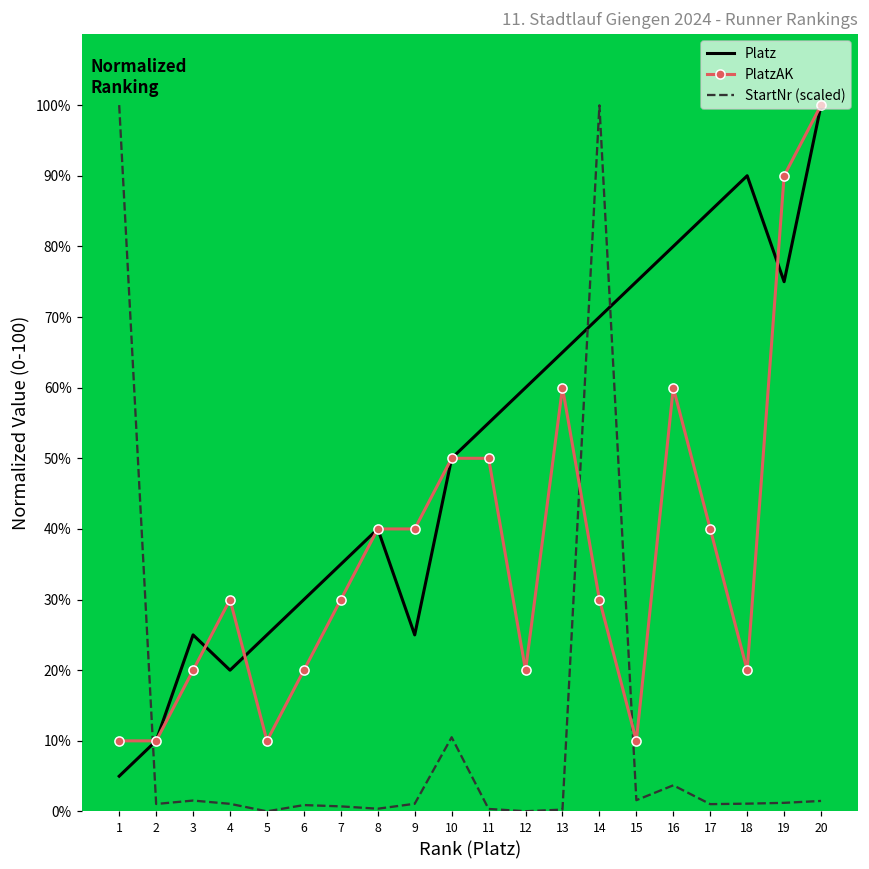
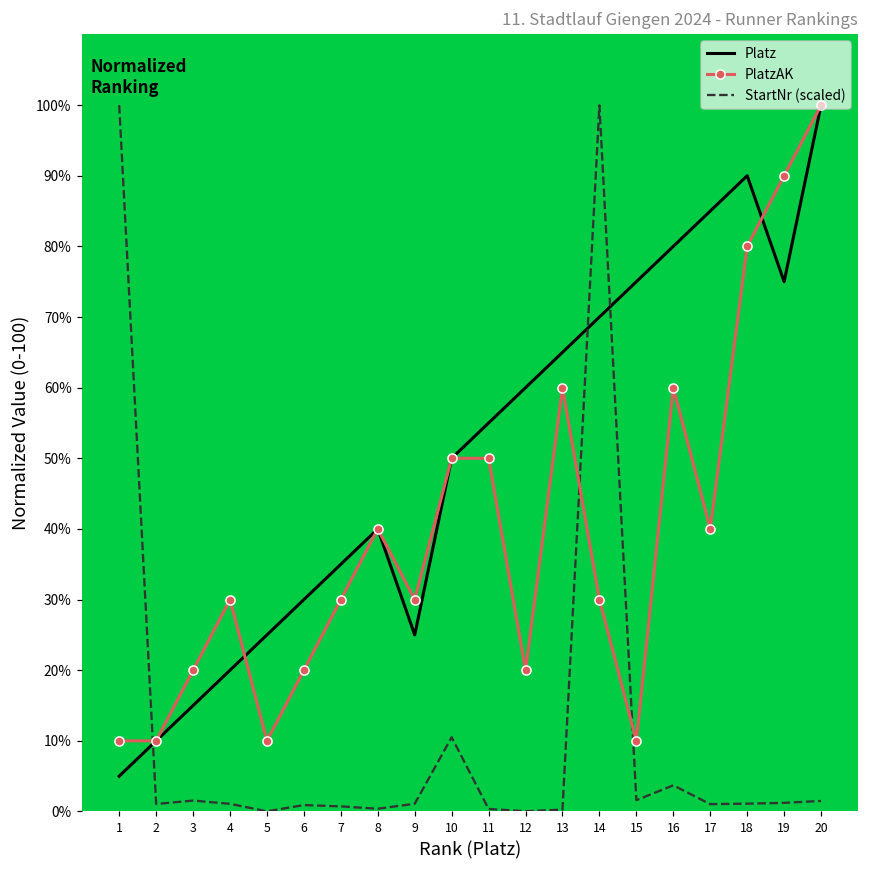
  {
    "Platz": {
      "1": "5%",
-     "3": "25%",
+     "3": "15%",
      "4": "20%",
      "5": "25%",
      "6": "30%",
      "7": "35%",
      "9": "25%",
      "11": "55%",
      "12": "60%",
      "13": "65%",
      "14": "70%",
      "15": "75%",
      "16": "80%",
      "17": "85%",
      "18": "90%",
      "19": "75%"
    },
    "PlatzAK": {
      "1": "10%",
      "3": "20%",
      "4": "30%",
      "5": "10%",
      "6": "20%",
      "7": "30%",
-     "9": "40%",
+     "9": "30%",
      "11": "50%",
      "12": "20%",
      "13": "60%",
      "14": "30%",
      "15": "10%",
      "16": "60%",
      "17": "40%",
-     "18": "20%",
+     "18": "80%",
      "19": "90%"
    },
    "StartNr (scaled)": {
      "1": "100%",
      "2": "1%",
      "3": "2%",
      "4": "1%",
      "5": "0%",
      "6": "1%",
      "7": "1%",
      "8": "0%",
      "9": "1%",
      "10": "11%",
      "11": "0%",
      "12": "0%",
      "13": "0%",
      "14": "100%",
      "15": "2%",
      "16": "4%",
      "17": "1%",
      "18": "1%",
      "19": "1%",
      "20": "1%"
    }
  }
